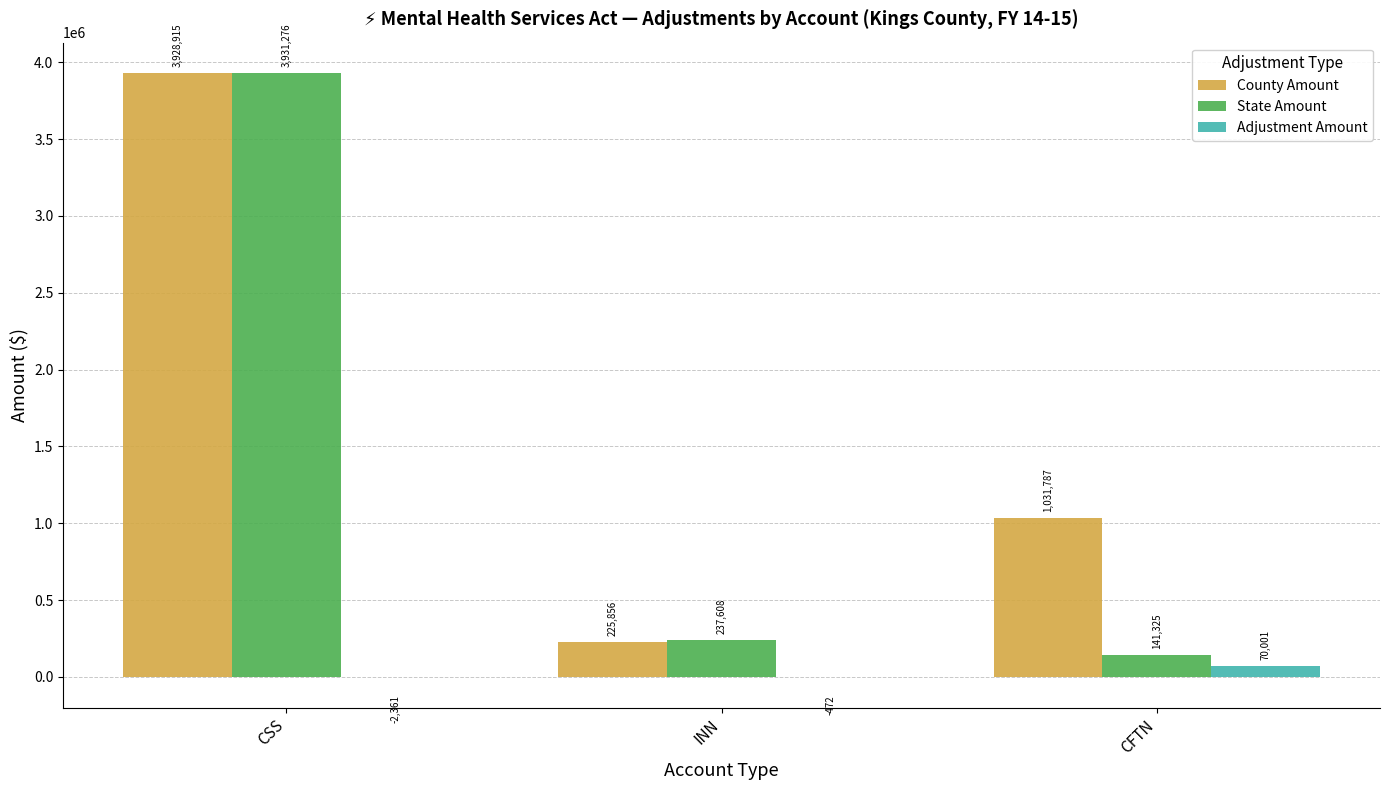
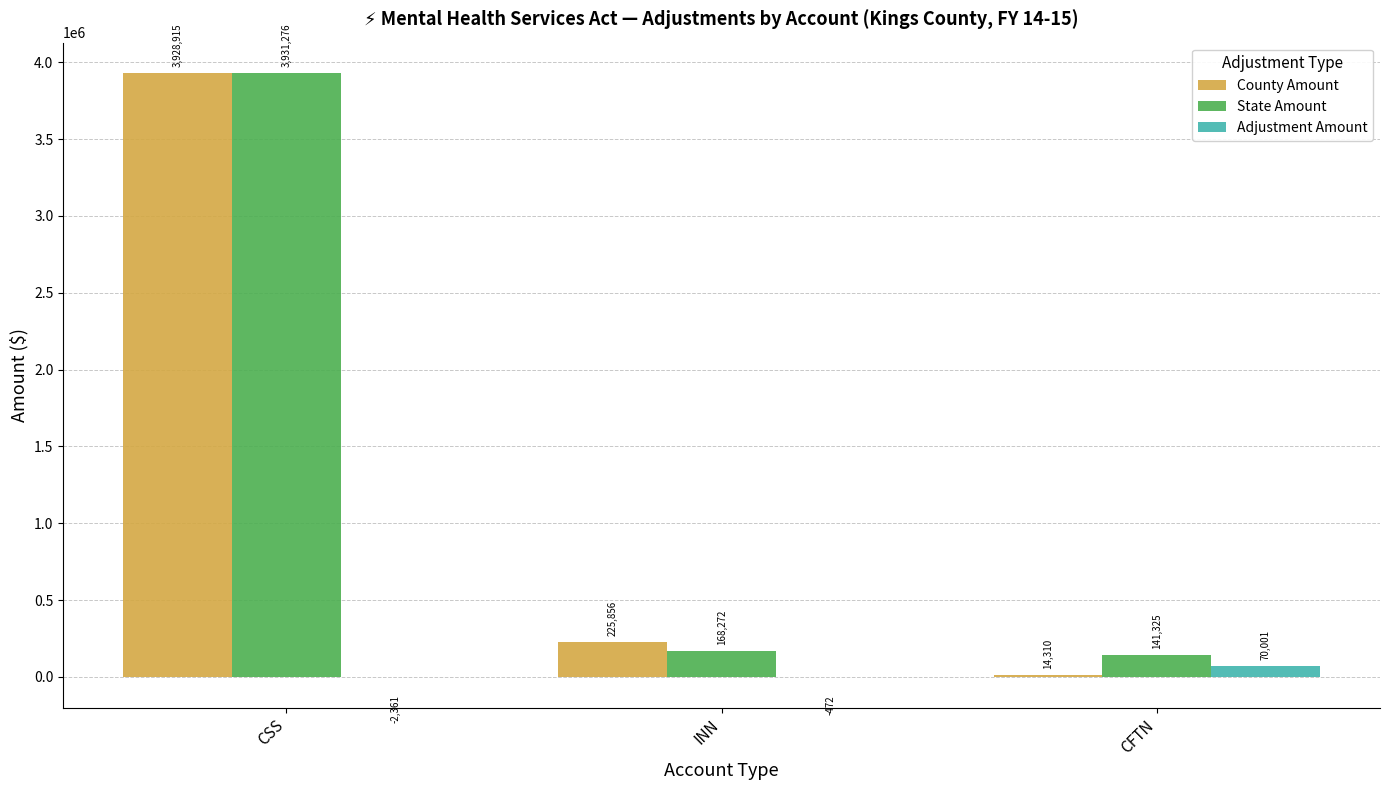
  {
    "County Amount": {
      "CSS": "3,928,915",
      "INN": "225,856",
-     "CFTN": "1,031,787"
+     "CFTN": "14,310"
    },
    "State Amount": {
      "CSS": "3,931,276",
-     "INN": "237,608",
+     "INN": "168,272",
      "CFTN": "141,325"
    },
    "Adjustment Amount": {
      "CSS": "-2,361",
      "INN": "-472",
      "CFTN": "70,001"
    }
  }
